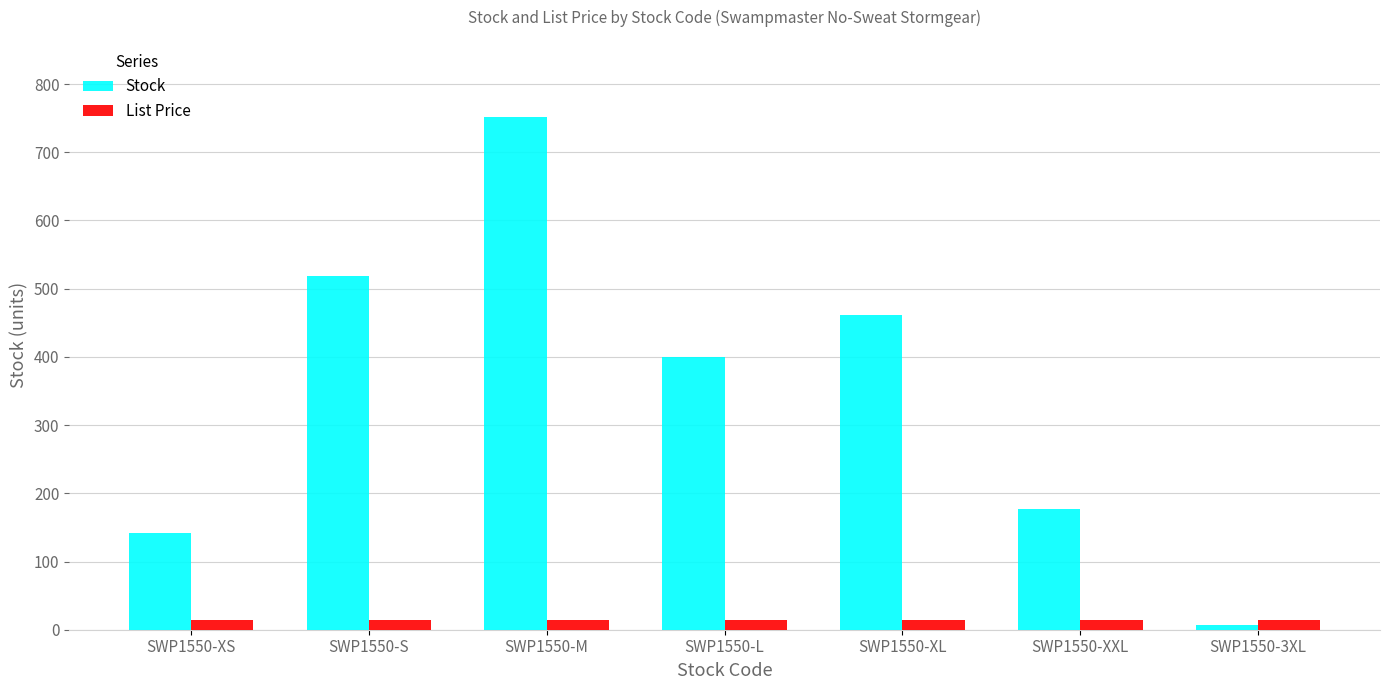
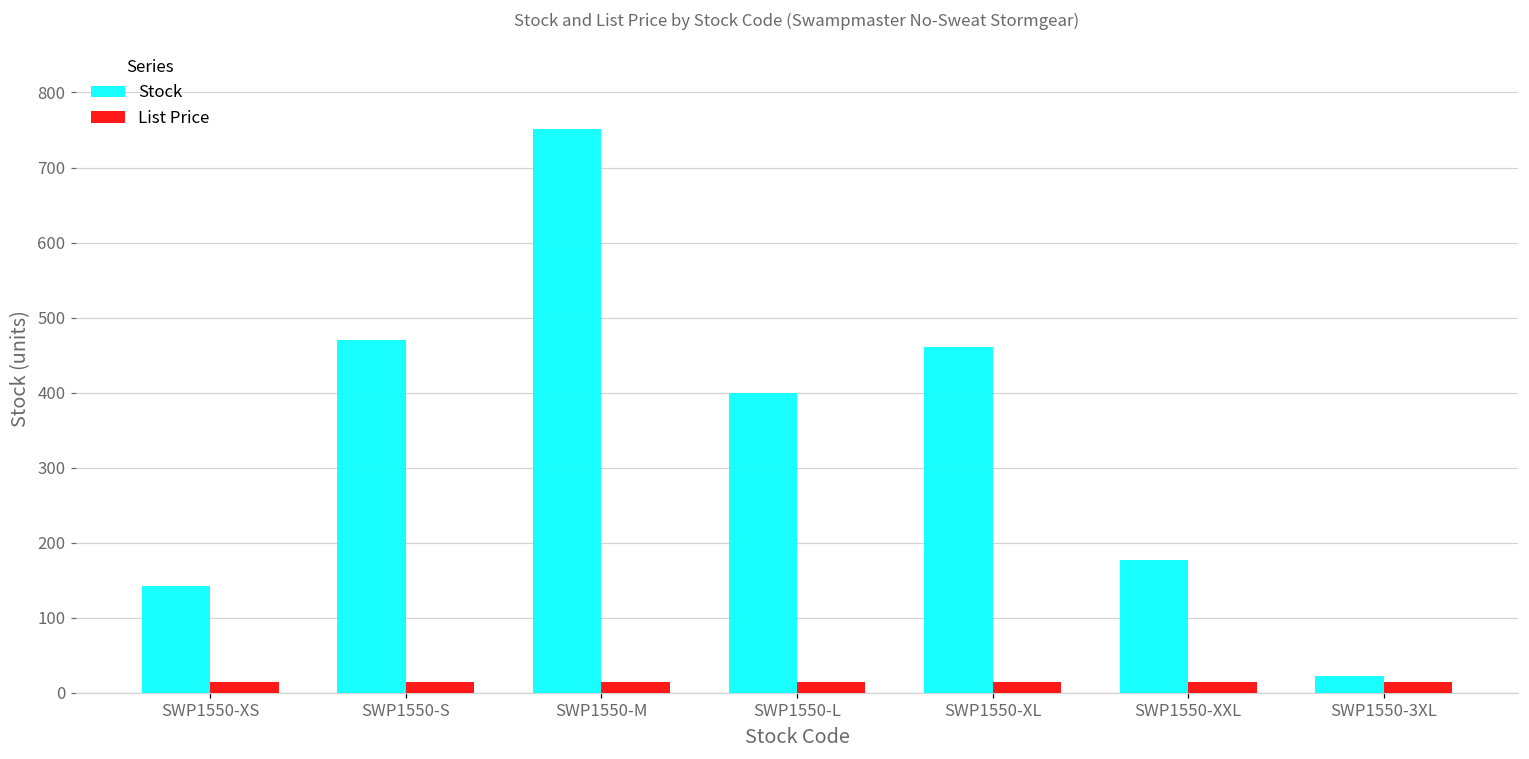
  {
    "Stock": {
      "SWP1550-XS": 140,
-     "SWP1550-S": 520,
+     "SWP1550-S": 470,
      "SWP1550-M": 750,
      "SWP1550-L": 400,
      "SWP1550-XL": 460,
      "SWP1550-XXL": 180,
-     "SWP1550-3XL": 10
+     "SWP1550-3XL": 20
    },
    "List Price": {
      "SWP1550-XS": 10,
      "SWP1550-S": 10,
      "SWP1550-M": 10,
      "SWP1550-L": 10,
      "SWP1550-XL": 10,
      "SWP1550-XXL": 10,
      "SWP1550-3XL": 10
    }
  }
